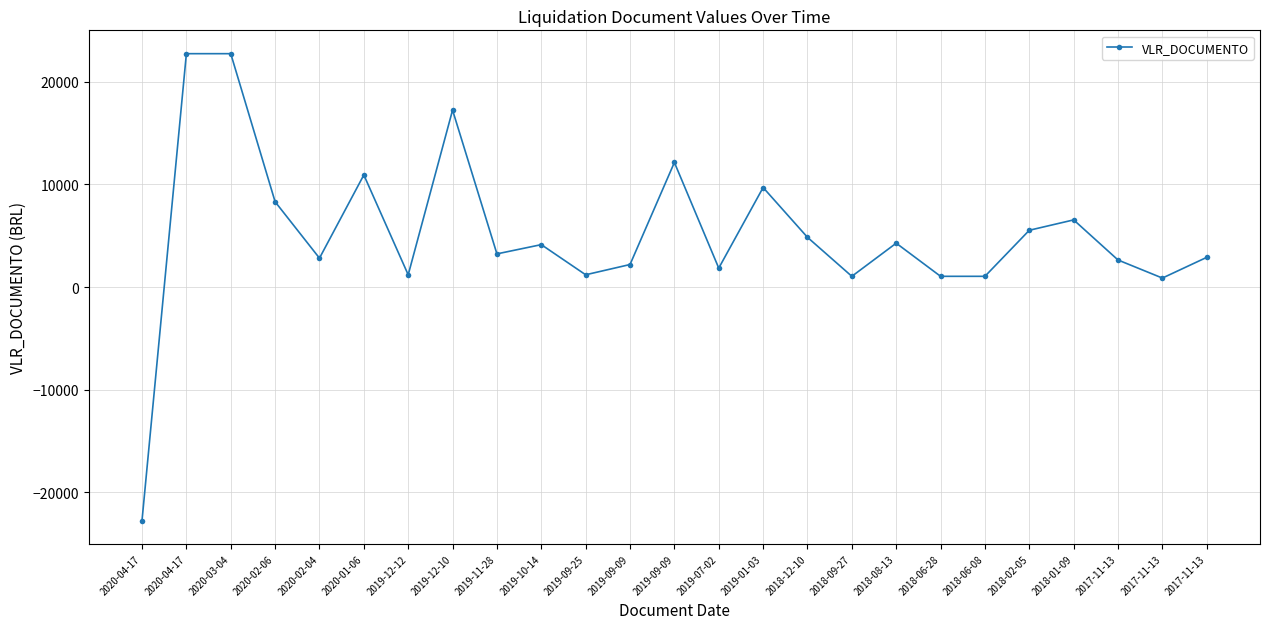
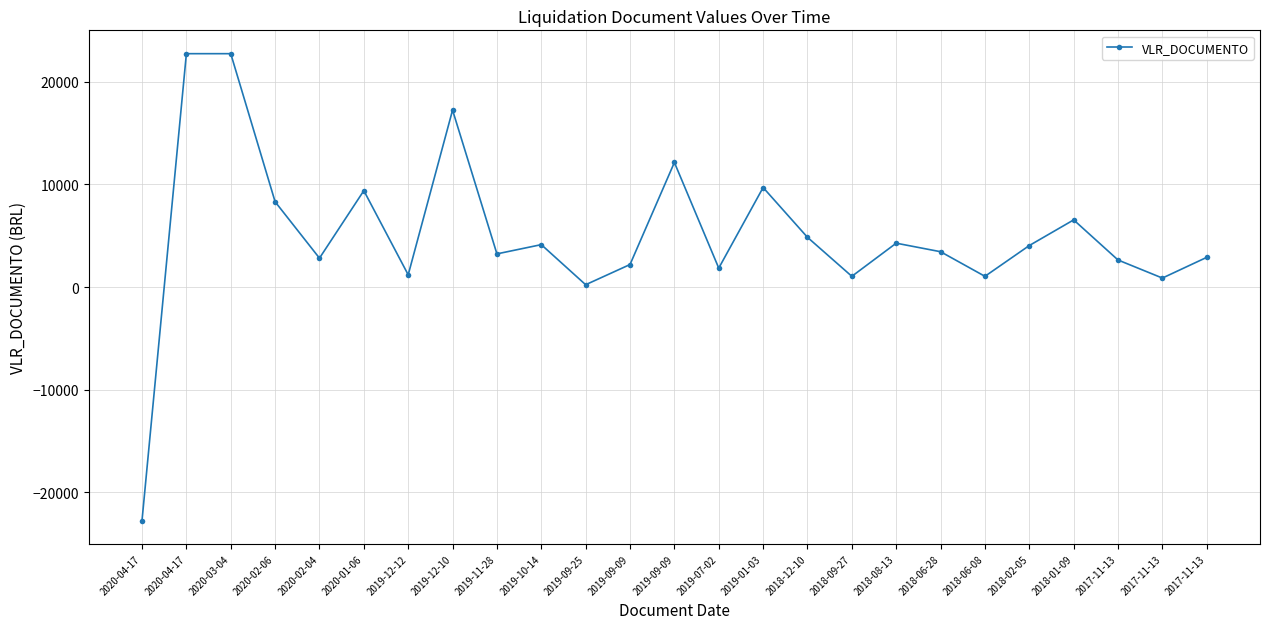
  {
    "2020-03-04": 22800,
    "2020-02-06": 8300,
    "2020-02-04": 2800,
-   "2020-01-06": 10900,
+   "2020-01-06": 9400,
    "2019-12-12": 1200,
    "2019-12-10": 17300,
    "2019-11-28": 3200,
    "2019-10-14": 4100,
-   "2019-09-25": 1200,
+   "2019-09-25": 200,
    "2019-07-02": 1900,
    "2019-01-03": 9700,
    "2018-12-10": 4900,
    "2018-09-27": 1100,
    "2018-08-13": 4300,
-   "2018-06-28": 1100,
+   "2018-06-28": 3400,
    "2018-06-08": 1100,
-   "2018-02-05": 5500,
+   "2018-02-05": 4100,
    "2018-01-09": 6600
  }
